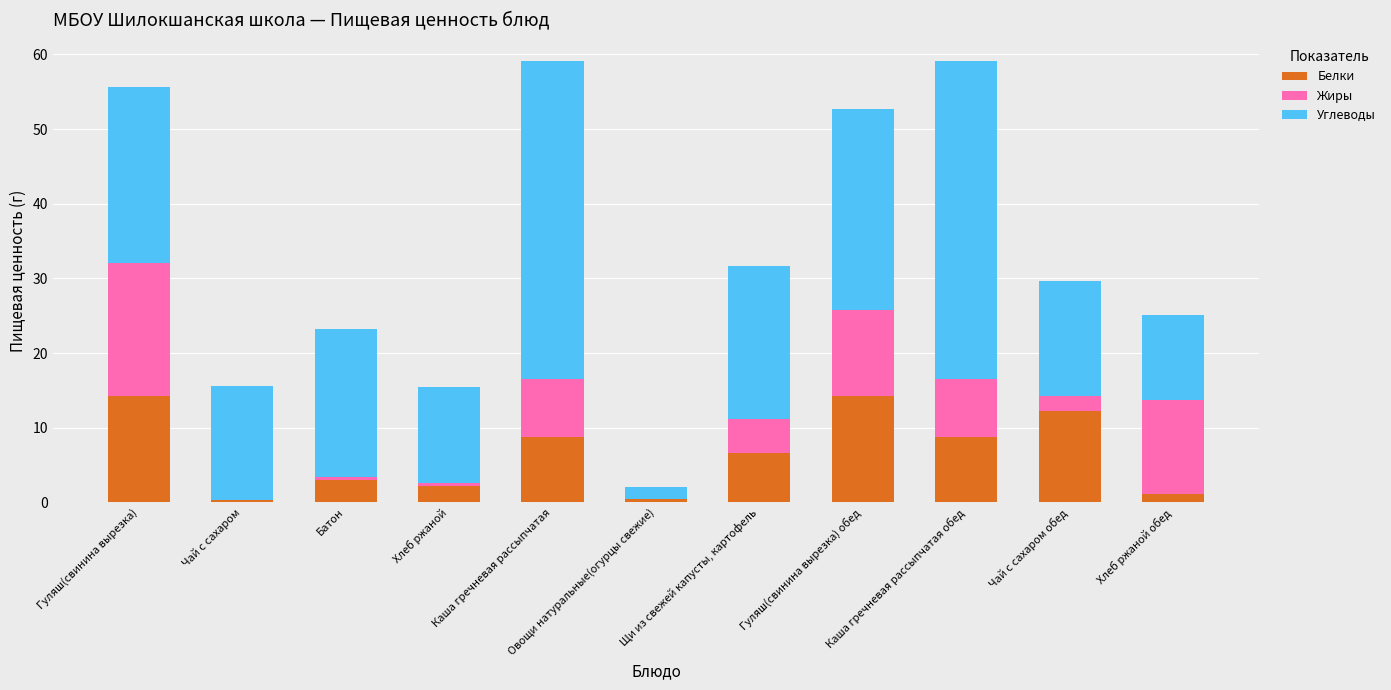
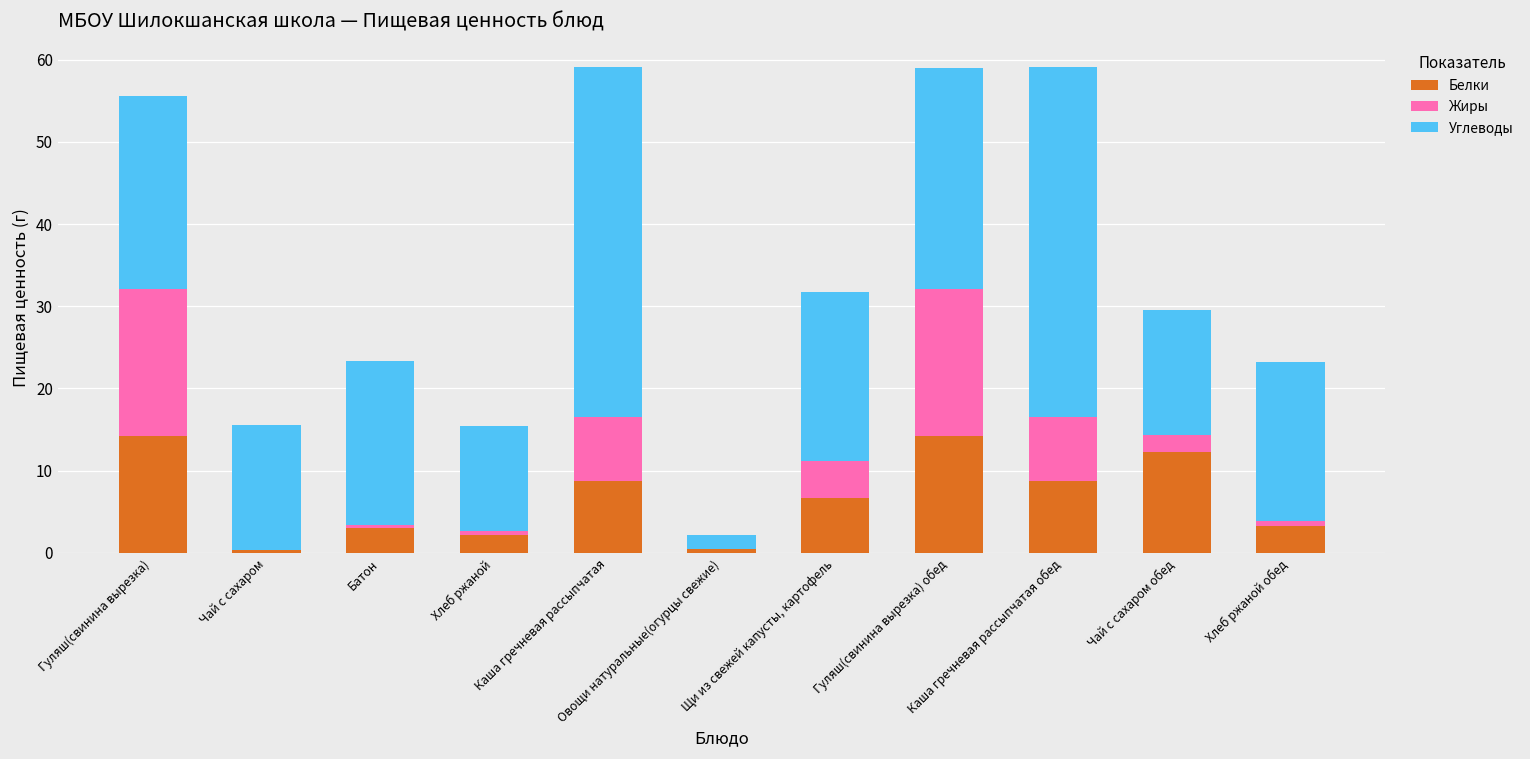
  {
    "Белки": {
      "Гуляш(свинина вырезка)": 14,
      "Батон": 3,
      "Хлеб ржаной": 2,
      "Каша гречневая рассыпчатая": 9,
      "Овощи натуральные(огурцы свежие)": 0,
      "Щи из свежей капусты, картофель": 7,
      "Гуляш(свинина вырезка) обед": 14,
      "Каша гречневая рассыпчатая обед": 9,
      "Чай с сахаром обед": 12,
-     "Хлеб ржаной обед": 1
+     "Хлеб ржаной обед": 3
    },
    "Жиры": {
      "Гуляш(свинина вырезка)": 18,
      "Чай с сахаром": 0,
      "Батон": 0,
      "Хлеб ржаной": 0,
      "Каша гречневая рассыпчатая": 8,
      "Щи из свежей капусты, картофель": 5,
-     "Гуляш(свинина вырезка) обед": 12,
+     "Гуляш(свинина вырезка) обед": 18,
      "Каша гречневая рассыпчатая обед": 8,
      "Чай с сахаром обед": 2,
-     "Хлеб ржаной обед": 13
+     "Хлеб ржаной обед": 1
    },
    "Углеводы": {
      "Гуляш(свинина вырезка)": 24,
      "Чай с сахаром": 15,
      "Батон": 20,
      "Хлеб ржаной": 13,
      "Каша гречневая рассыпчатая": 43,
      "Овощи натуральные(огурцы свежие)": 2,
      "Щи из свежей капусты, картофель": 21,
      "Гуляш(свинина вырезка) обед": 27,
      "Каша гречневая рассыпчатая обед": 43,
      "Чай с сахаром обед": 15,
-     "Хлеб ржаной обед": 11
+     "Хлеб ржаной обед": 19
    }
  }
